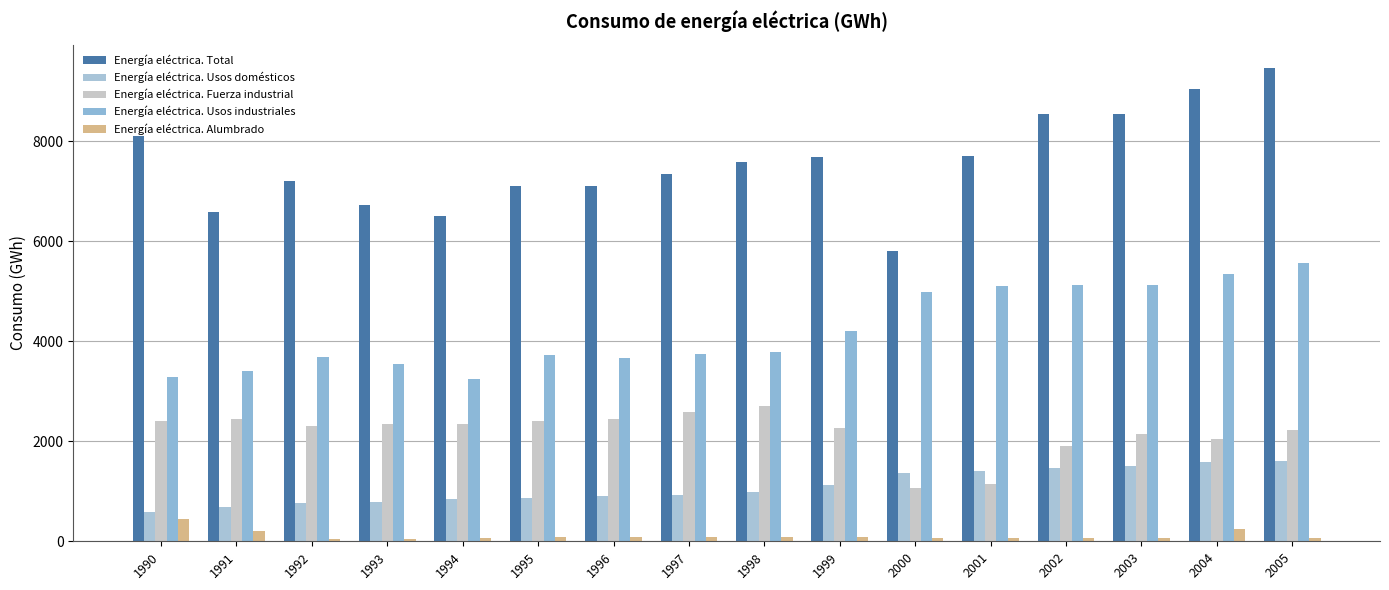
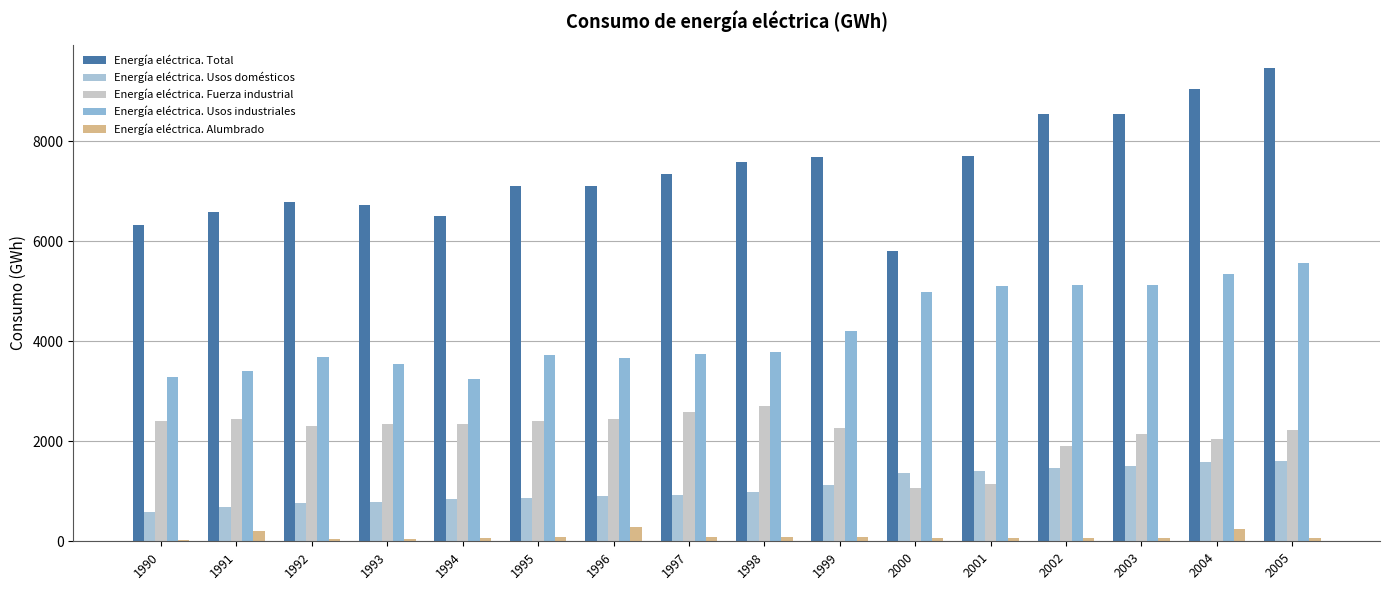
  {
    "Energía eléctrica. Total": {
-     "1990": 8100,
+     "1990": 6300,
      "1991": 6600,
-     "1992": 7200,
+     "1992": 6800,
      "1993": 6700,
      "1994": 6500,
      "1995": 7100,
      "1996": 7100,
      "1997": 7400,
      "1998": 7600,
      "1999": 7700,
      "2000": 5800,
      "2001": 7700,
      "2002": 8600,
      "2003": 8500,
      "2004": 9000,
      "2005": 9500
    },
    "Energía eléctrica. Alumbrado": {
-     "1990": 400,
+     "1990": 0,
      "1991": 200,
      "1994": 100,
      "1995": 100,
-     "1996": 100,
+     "1996": 300,
      "1997": 100,
      "1998": 100,
      "1999": 100,
      "2000": 100,
      "2001": 100,
      "2002": 100,
      "2003": 100,
      "2004": 300,
      "2005": 100
    }
  }
